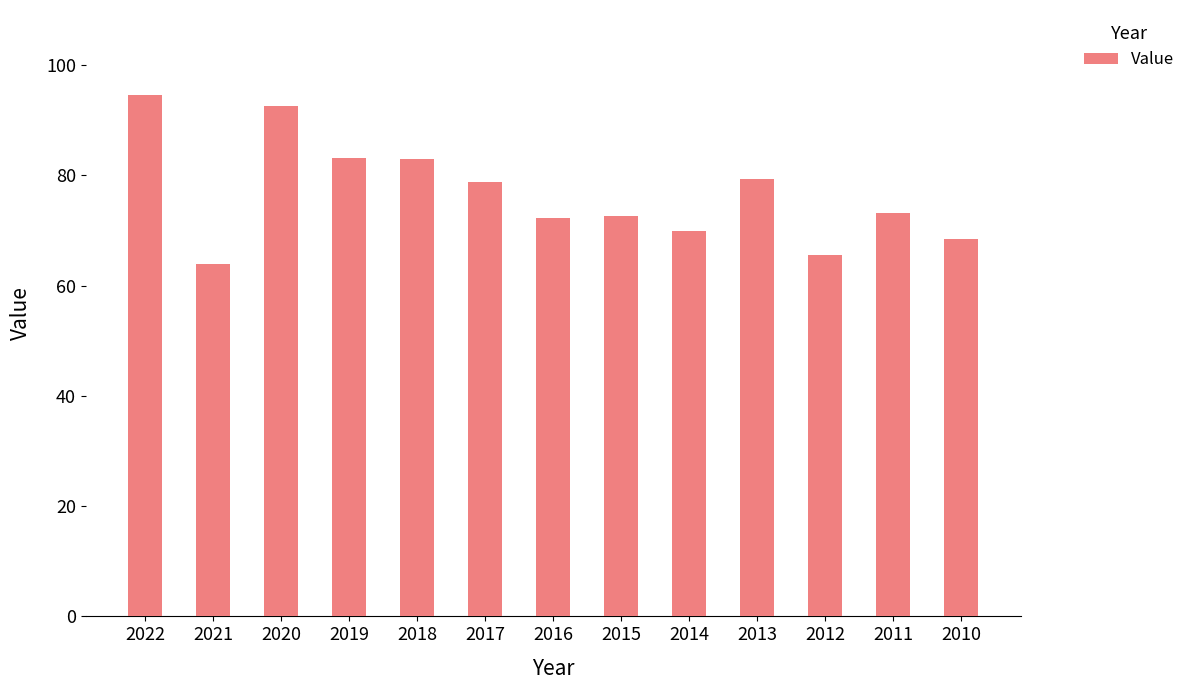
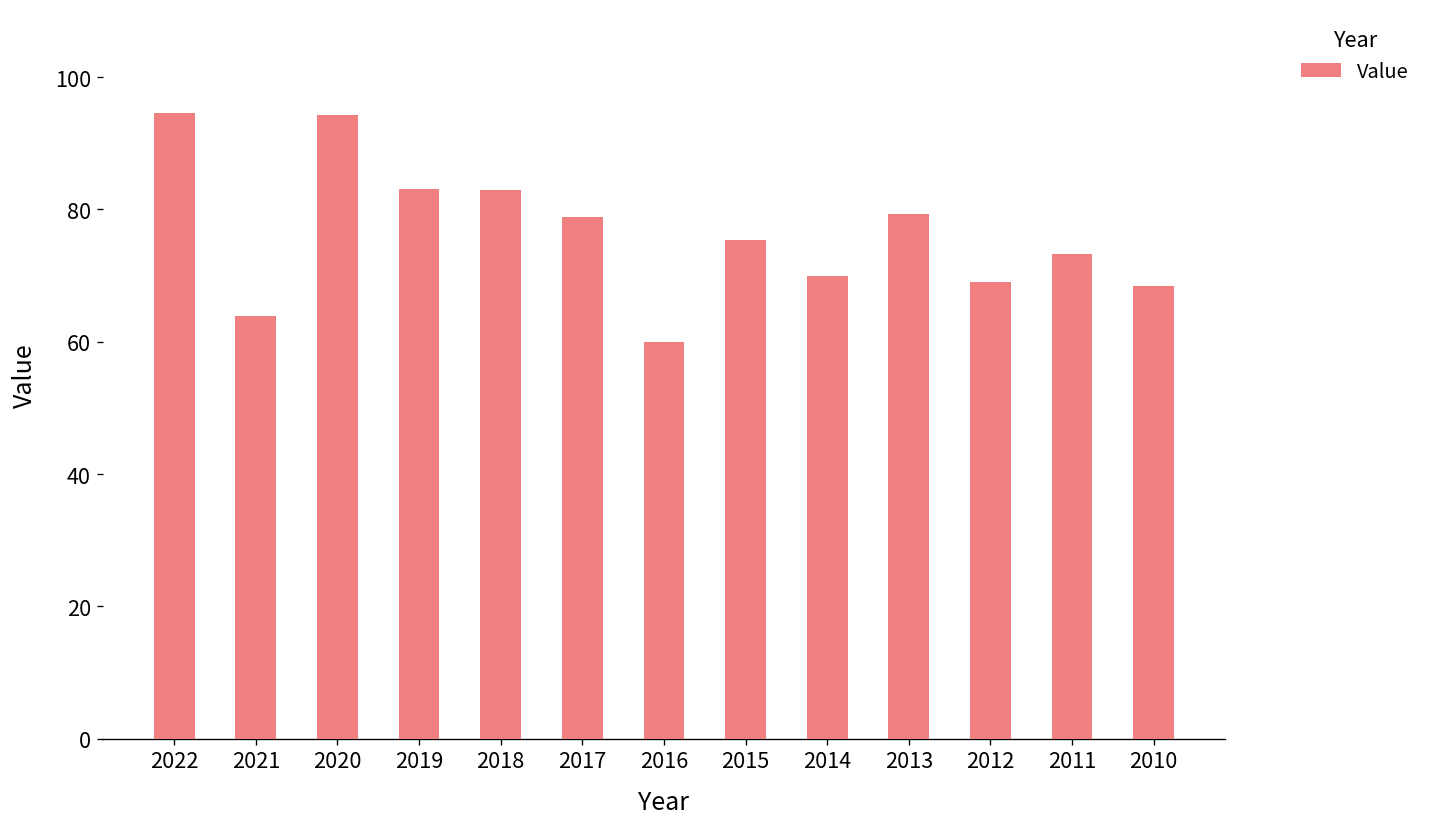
  {
    "2022": 95,
    "2021": 64,
-   "2020": 93,
+   "2020": 94,
    "2019": 83,
    "2018": 83,
    "2017": 79,
-   "2016": 72,
-   "2015": 73,
+   "2016": 60,
+   "2015": 75,
    "2014": 70,
    "2013": 79,
-   "2012": 66,
+   "2012": 69,
    "2011": 73,
    "2010": 68
  }
